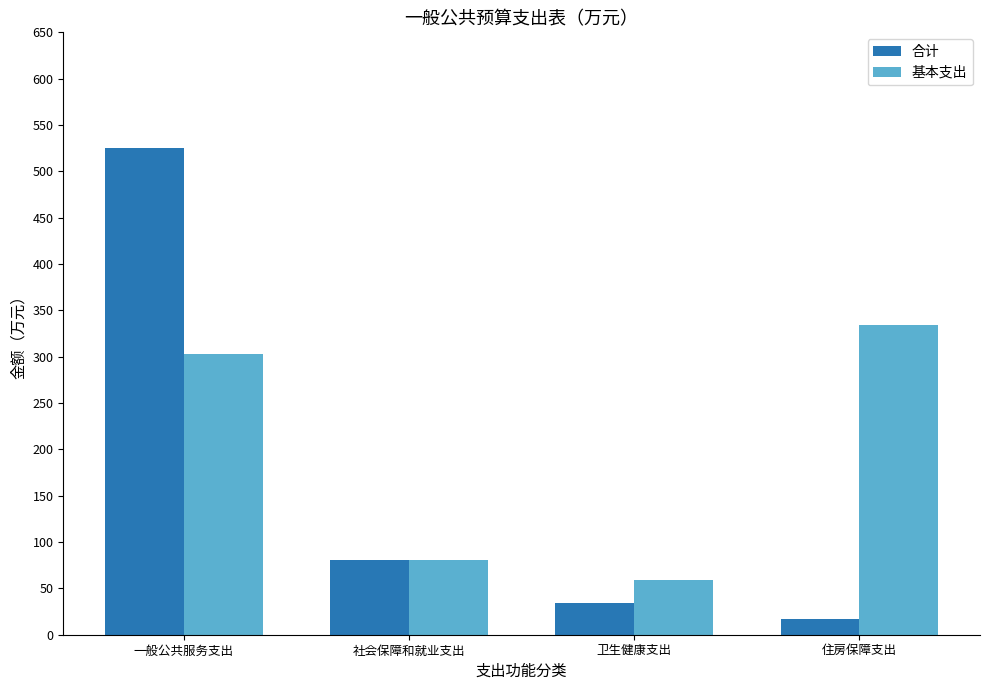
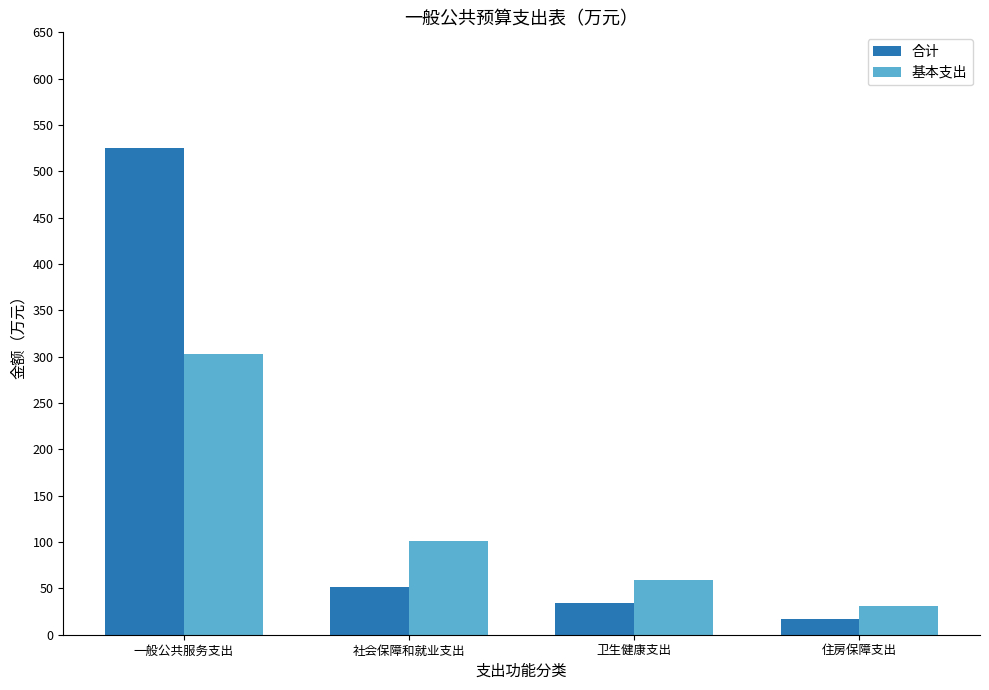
  {
    "合计": {
      "一般公共服务支出": 520,
-     "社会保障和就业支出": 80,
+     "社会保障和就业支出": 50,
      "卫生健康支出": 30,
      "住房保障支出": 20
    },
    "基本支出": {
      "一般公共服务支出": 300,
-     "社会保障和就业支出": 80,
+     "社会保障和就业支出": 100,
      "卫生健康支出": 60,
-     "住房保障支出": 330
+     "住房保障支出": 30
    }
  }
